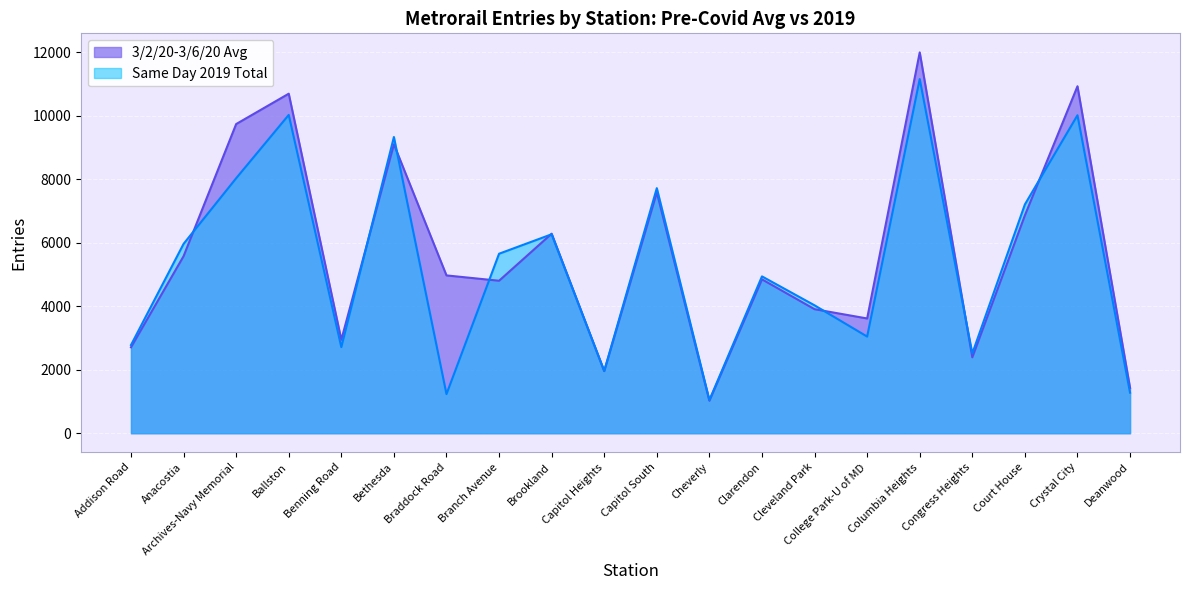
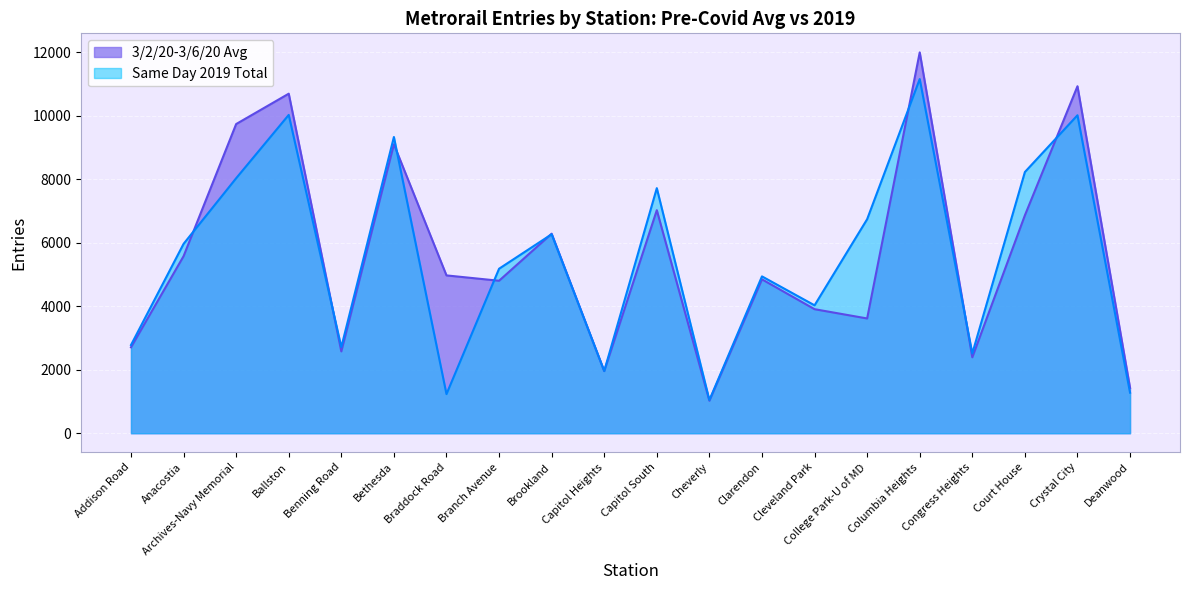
  {
    "3/2/20-3/6/20 Avg": {
      "Anacostia": 5600,
      "Archives-Navy Memorial": 9700,
      "Ballston": 10700,
-     "Benning Road": 2900,
+     "Benning Road": 2600,
      "Bethesda": 9100,
      "Braddock Road": 5000,
      "Branch Avenue": 4800,
-     "Capitol South": 7600,
+     "Capitol South": 7000,
      "Clarendon": 4800,
      "Cleveland Park": 3900,
      "College Park-U of MD": 3600,
      "Columbia Heights": 12000,
      "Congress Heights": 2400,
      "Court House": 6900,
      "Crystal City": 10900,
      "Deanwood": 1400
    },
    "Same Day 2019 Total": {
      "Anacostia": 6000,
      "Archives-Navy Memorial": 8000,
      "Ballston": 10000,
      "Benning Road": 2700,
      "Bethesda": 9300,
      "Braddock Road": 1200,
-     "Branch Avenue": 5700,
+     "Branch Avenue": 5200,
      "Capitol South": 7700,
      "Clarendon": 4900,
      "Cleveland Park": 4000,
-     "College Park-U of MD": 3000,
+     "College Park-U of MD": 6700,
      "Columbia Heights": 11200,
      "Congress Heights": 2500,
-     "Court House": 7200,
+     "Court House": 8200,
      "Crystal City": 10000,
      "Deanwood": 1300
    }
  }
